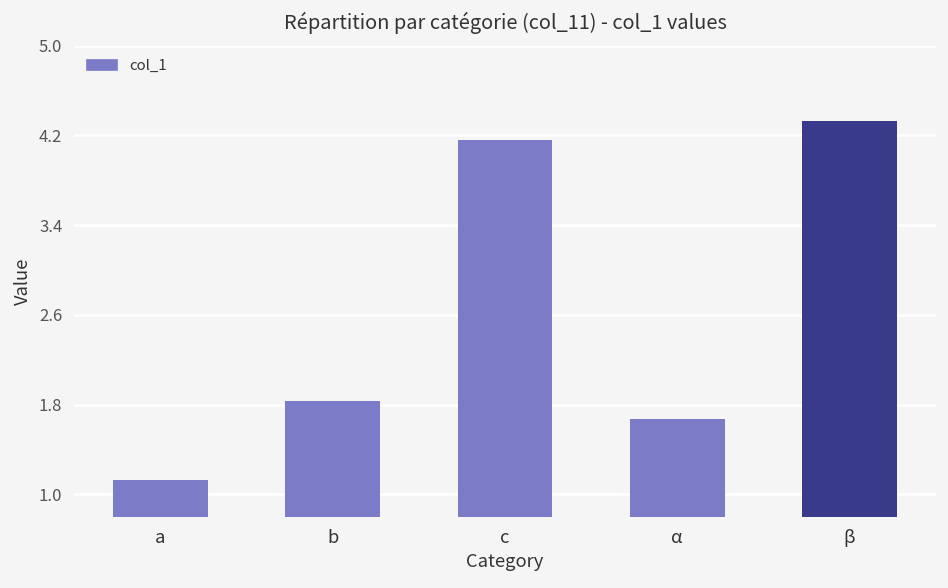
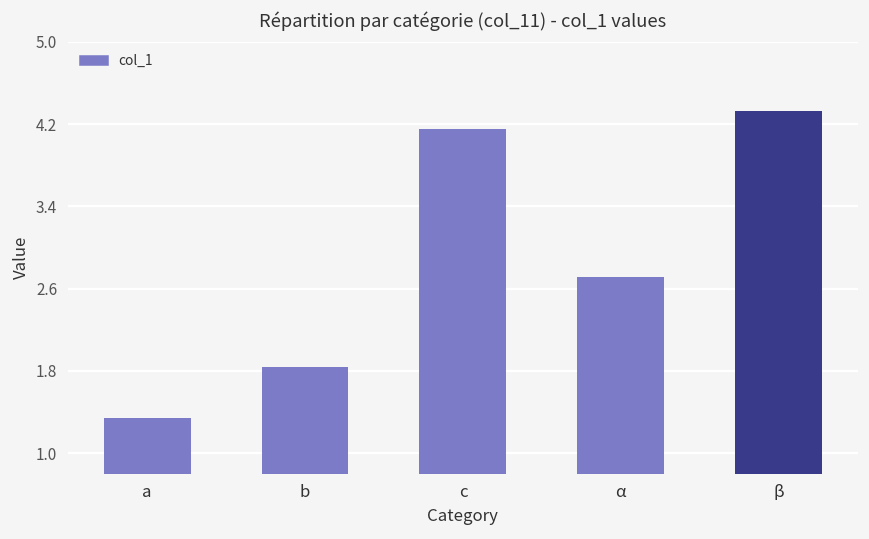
  {
-   "a": 1.1,
+   "a": 1.3,
    "b": 1.8,
    "c": 4.2,
-   "α": 1.7,
+   "α": 2.7,
    "β": 4.3
  }
